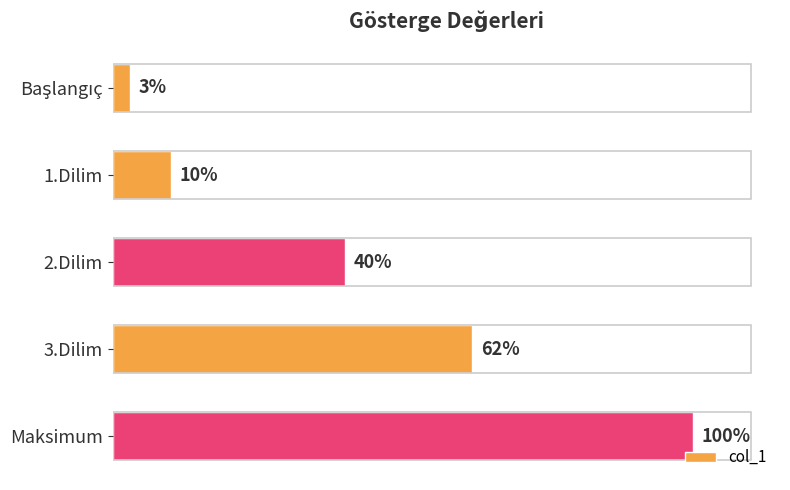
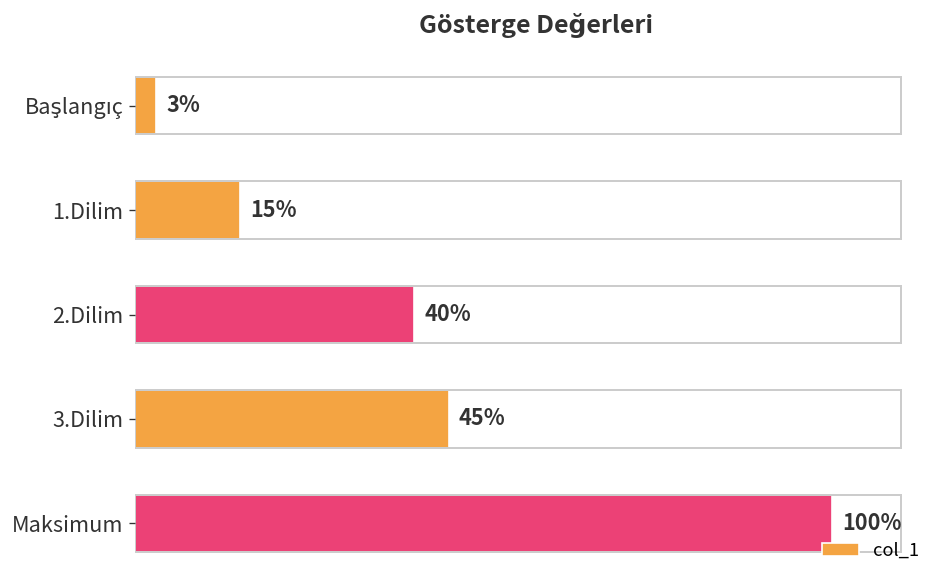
  {
    "Başlangıç": "3%",
-   "1.Dilim": "10%",
+   "1.Dilim": "15%",
    "2.Dilim": "40%",
-   "3.Dilim": "62%",
+   "3.Dilim": "45%",
    "Maksimum": "100%"
  }
